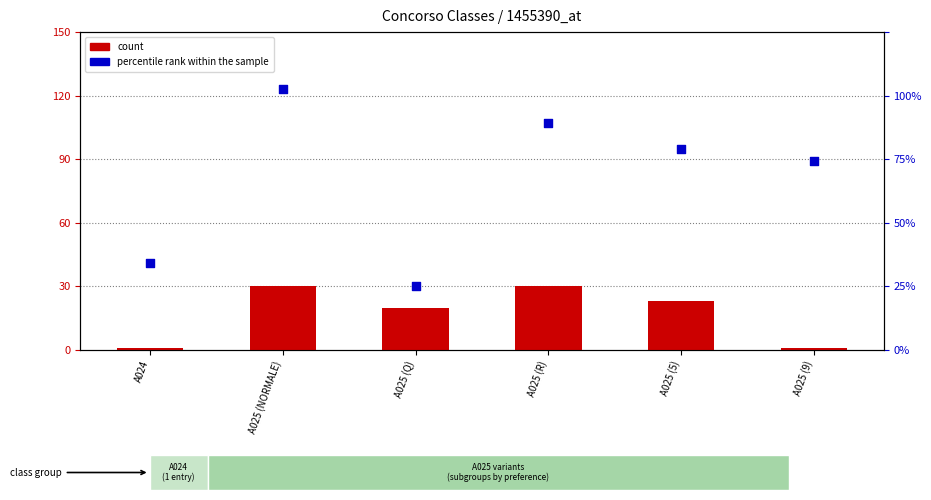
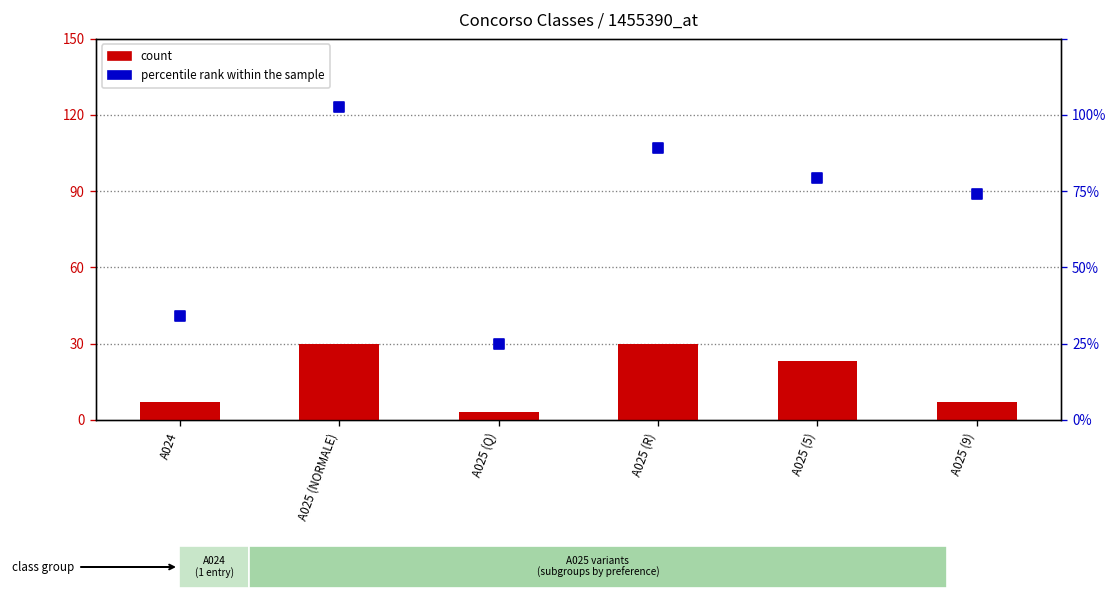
  {
    "count": {
-     "A024": 1,
+     "A024": 7,
      "A025 (NORMALE)": 30,
-     "A025 (Q)": 20,
+     "A025 (Q)": 3,
      "A025 (R)": 30,
      "A025 (5)": 23,
-     "A025 (9)": 1
+     "A025 (9)": 7
    }
  }
